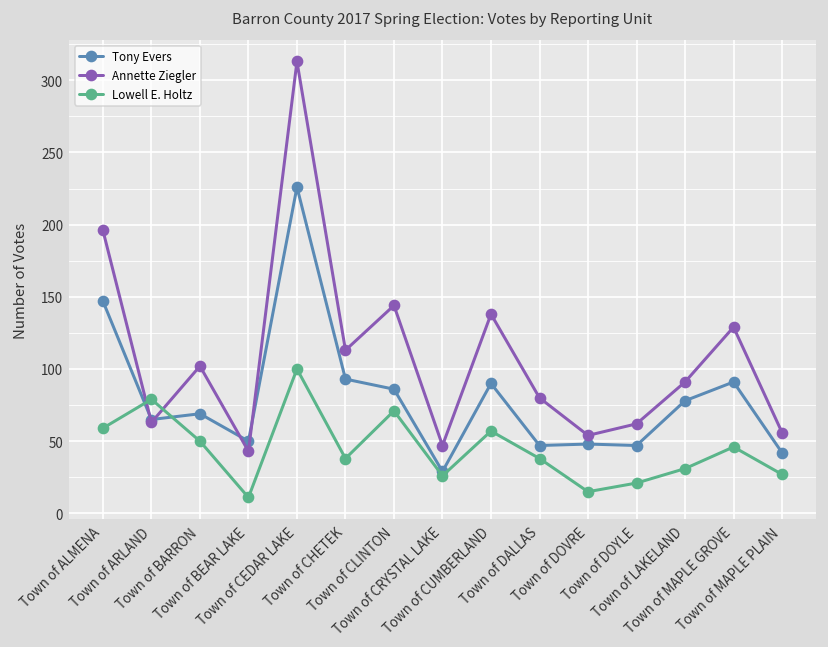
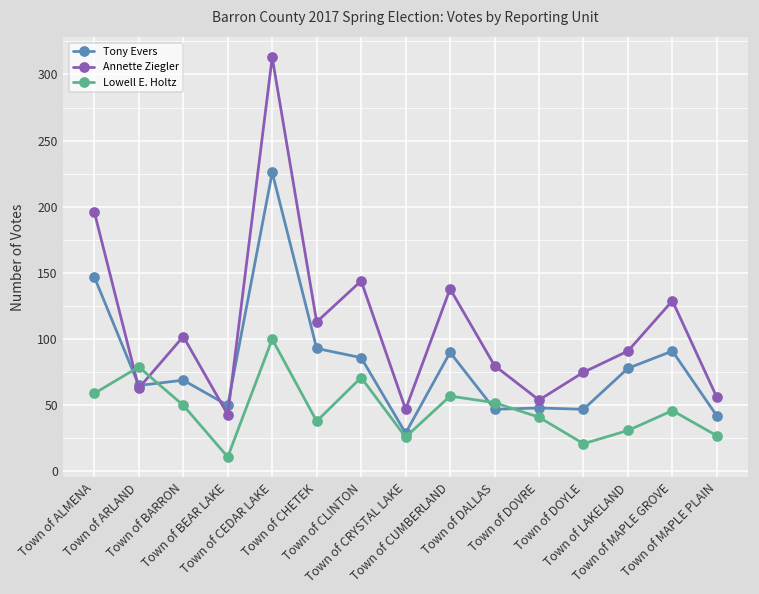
  {
    "Tony Evers": {
      "Town of ALMENA": 147,
      "Town of BARRON": 69,
      "Town of BEAR LAKE": 50,
      "Town of CEDAR LAKE": 226,
      "Town of CHETEK": 93,
      "Town of CLINTON": 86,
      "Town of CRYSTAL LAKE": 29,
      "Town of CUMBERLAND": 90,
      "Town of DALLAS": 47,
      "Town of DOVRE": 48,
      "Town of DOYLE": 47,
      "Town of LAKELAND": 78,
      "Town of MAPLE GROVE": 91,
      "Town of MAPLE PLAIN": 42
    },
    "Annette Ziegler": {
      "Town of ALMENA": 196,
      "Town of BARRON": 102,
      "Town of BEAR LAKE": 43,
      "Town of CEDAR LAKE": 313,
      "Town of CHETEK": 113,
      "Town of CLINTON": 144,
      "Town of CRYSTAL LAKE": 47,
      "Town of CUMBERLAND": 138,
      "Town of DALLAS": 80,
      "Town of DOVRE": 54,
-     "Town of DOYLE": 62,
+     "Town of DOYLE": 75,
      "Town of LAKELAND": 91,
      "Town of MAPLE GROVE": 129,
      "Town of MAPLE PLAIN": 56
    },
    "Lowell E. Holtz": {
      "Town of ALMENA": 59,
      "Town of ARLAND": 79,
      "Town of BARRON": 50,
      "Town of BEAR LAKE": 11,
      "Town of CEDAR LAKE": 100,
      "Town of CHETEK": 38,
      "Town of CLINTON": 71,
      "Town of CRYSTAL LAKE": 26,
      "Town of CUMBERLAND": 57,
-     "Town of DALLAS": 38,
-     "Town of DOVRE": 15,
+     "Town of DALLAS": 52,
+     "Town of DOVRE": 41,
      "Town of DOYLE": 21,
      "Town of LAKELAND": 31,
      "Town of MAPLE GROVE": 46,
      "Town of MAPLE PLAIN": 27
    }
  }
